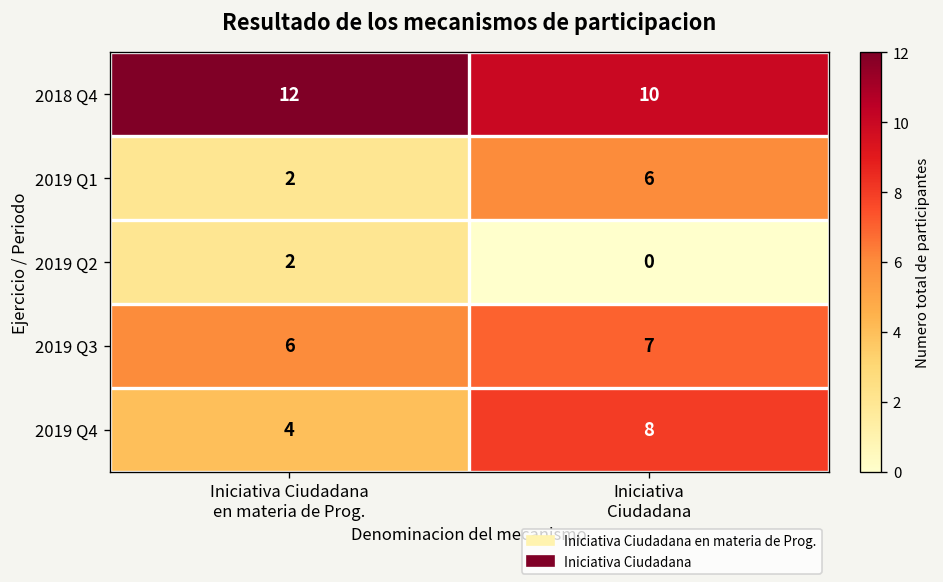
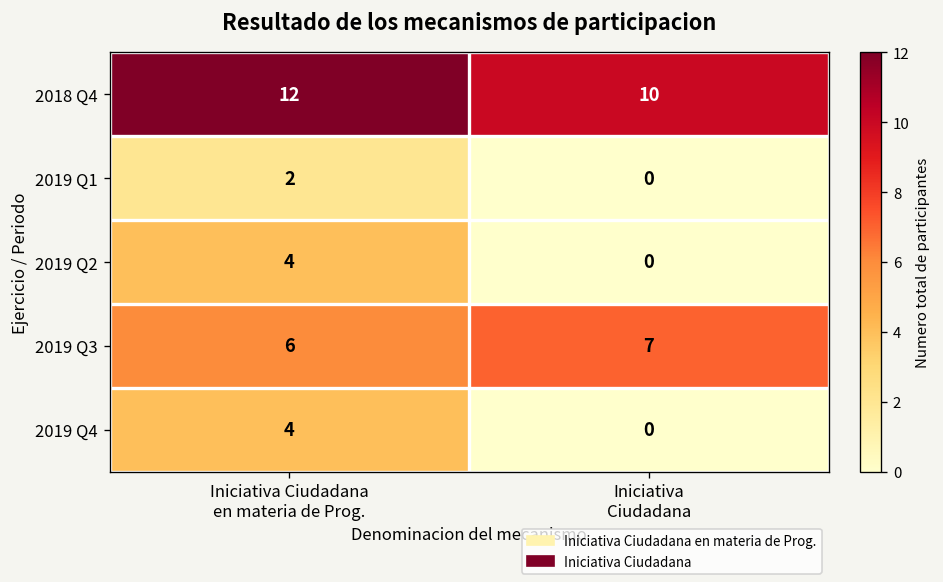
  {
    "2018 Q4": {
      "Iniciativa Ciudadana en materia de Prog.": 12,
      "Iniciativa Ciudadana": 10
    },
    "2019 Q1": {
      "Iniciativa Ciudadana en materia de Prog.": 2,
-     "Iniciativa Ciudadana": 6
+     "Iniciativa Ciudadana": 0
    },
    "2019 Q2": {
-     "Iniciativa Ciudadana en materia de Prog.": 2,
+     "Iniciativa Ciudadana en materia de Prog.": 4,
      "Iniciativa Ciudadana": 0
    },
    "2019 Q3": {
      "Iniciativa Ciudadana en materia de Prog.": 6,
      "Iniciativa Ciudadana": 7
    },
    "2019 Q4": {
      "Iniciativa Ciudadana en materia de Prog.": 4,
-     "Iniciativa Ciudadana": 8
+     "Iniciativa Ciudadana": 0
    }
  }
